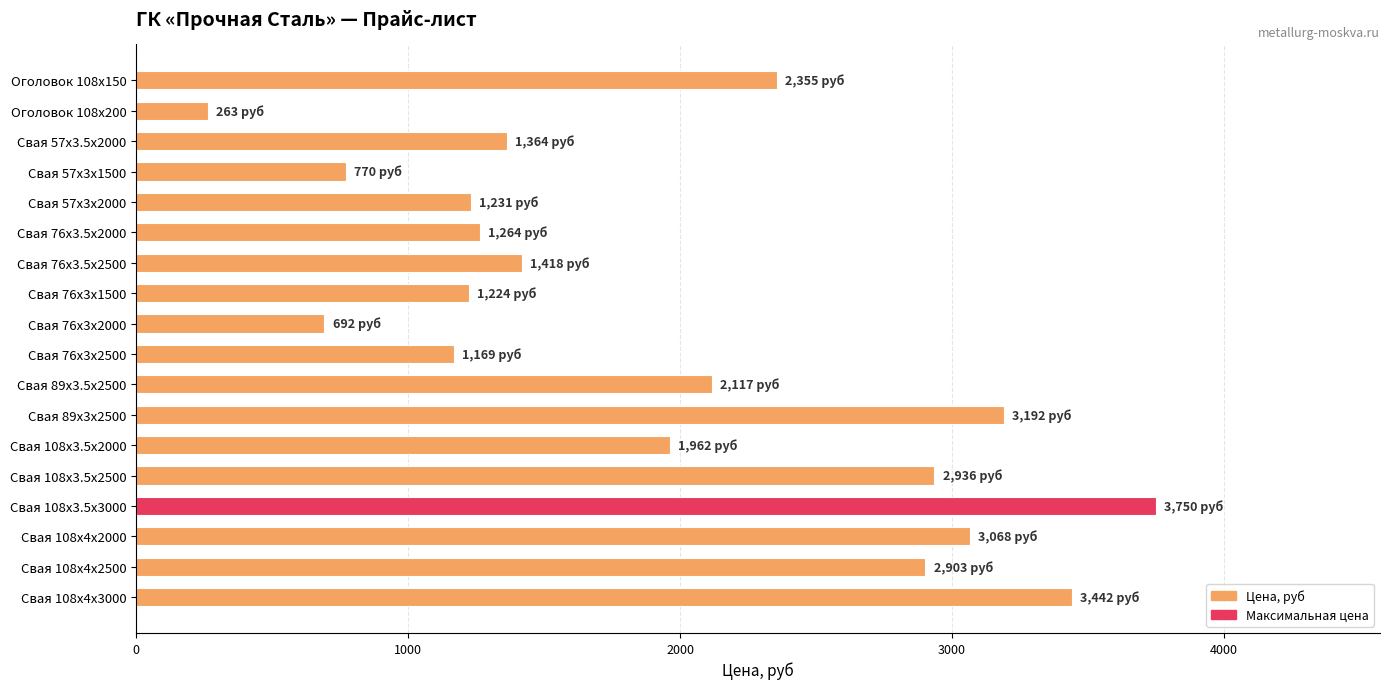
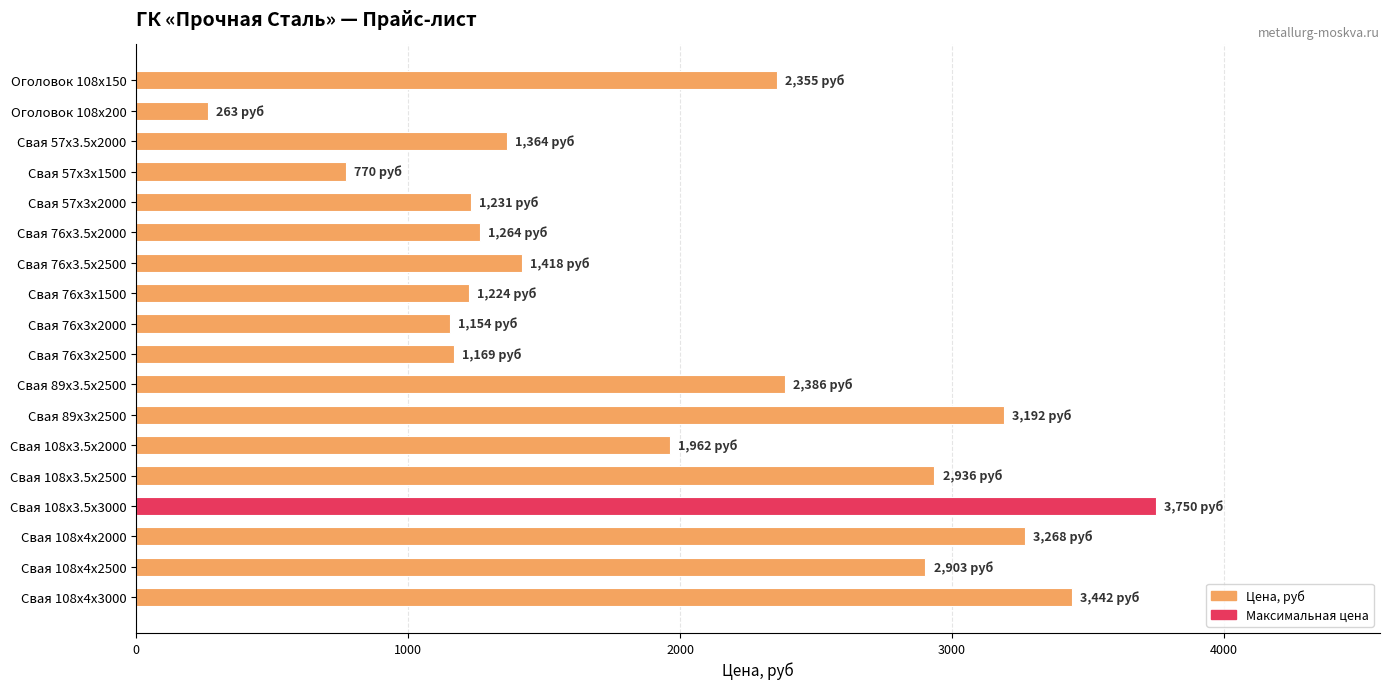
  {
    "Оголовок 108x150": "2,355",
    "Оголовок 108x200": "263",
    "Свая 57x3.5х2000": "1,364",
    "Свая 57x3х1500": "770",
    "Свая 57x3х2000": "1,231",
    "Свая 76x3.5х2000": "1,264",
    "Свая 76x3.5х2500": "1,418",
    "Свая 76x3х1500": "1,224",
-   "Свая 76x3х2000": "692",
+   "Свая 76x3х2000": "1,154",
    "Свая 76x3х2500": "1,169",
-   "Свая 89x3.5х2500": "2,117",
+   "Свая 89x3.5х2500": "2,386",
    "Свая 89x3х2500": "3,192",
    "Свая 108x3.5х2000": "1,962",
    "Свая 108x3.5х2500": "2,936",
    "Свая 108x3.5х3000": "3,750",
-   "Свая 108x4х2000": "3,068",
+   "Свая 108x4х2000": "3,268",
    "Свая 108x4х2500": "2,903",
    "Свая 108x4х3000": "3,442"
  }
